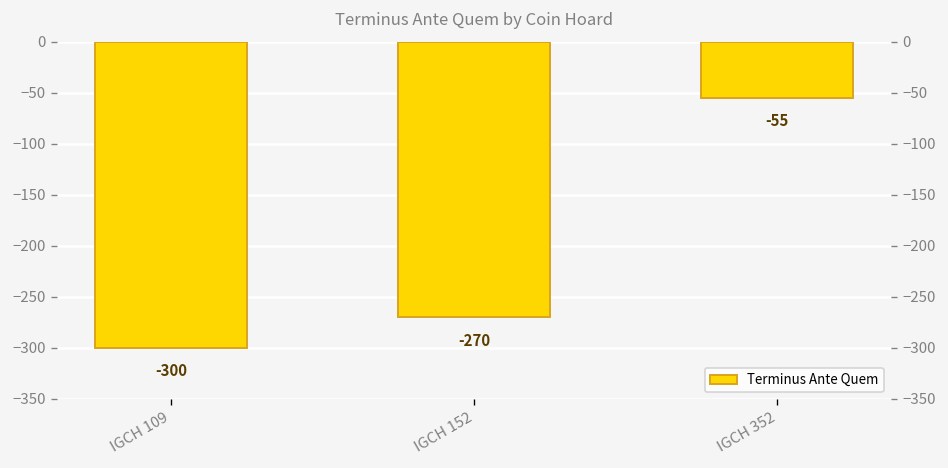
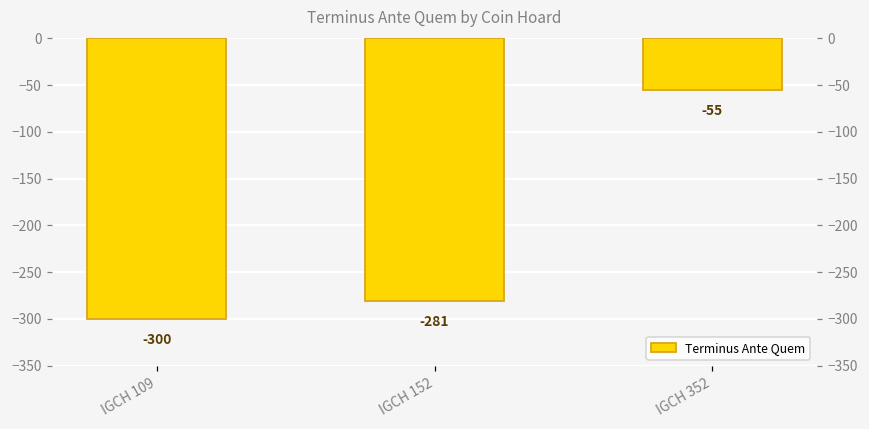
  {
    "IGCH 109": -300,
-   "IGCH 152": -270,
+   "IGCH 152": -281,
    "IGCH 352": -55
  }
